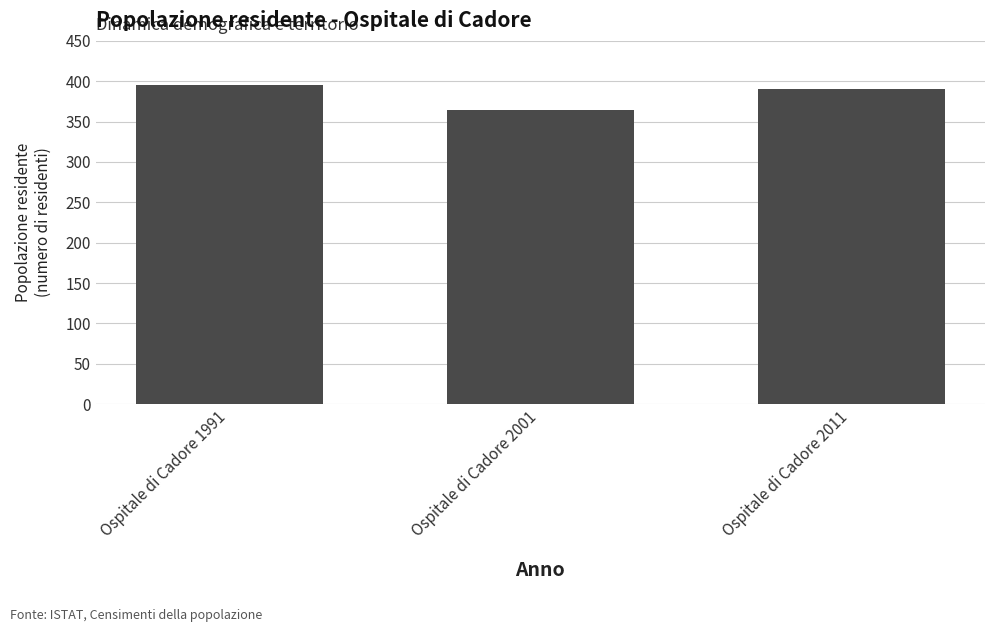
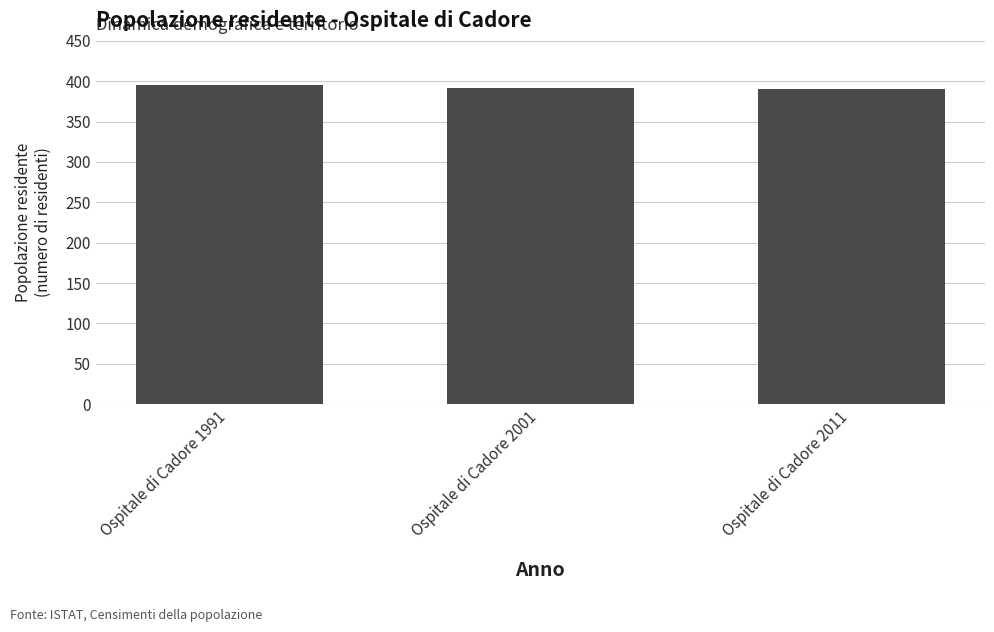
  {
    "Ospitale di Cadore 1991": 400,
-   "Ospitale di Cadore 2001": 370,
+   "Ospitale di Cadore 2001": 390,
    "Ospitale di Cadore 2011": 390
  }
